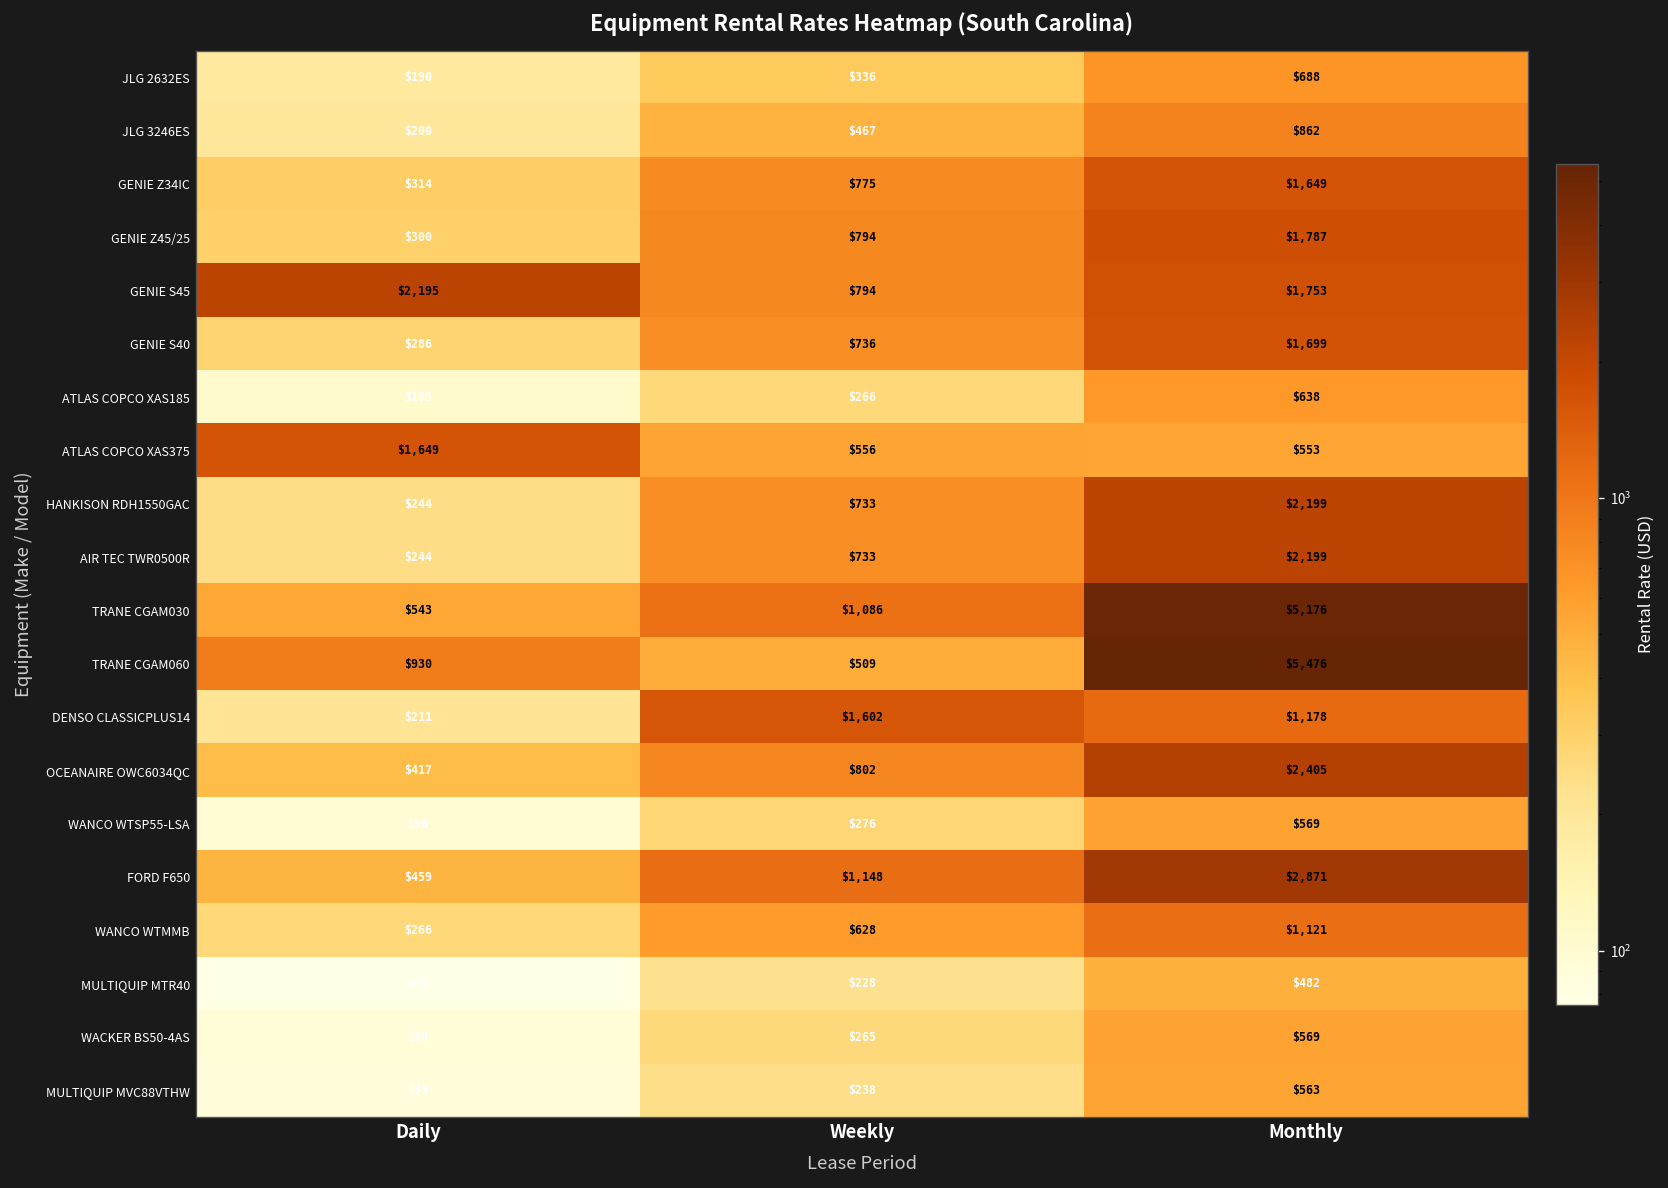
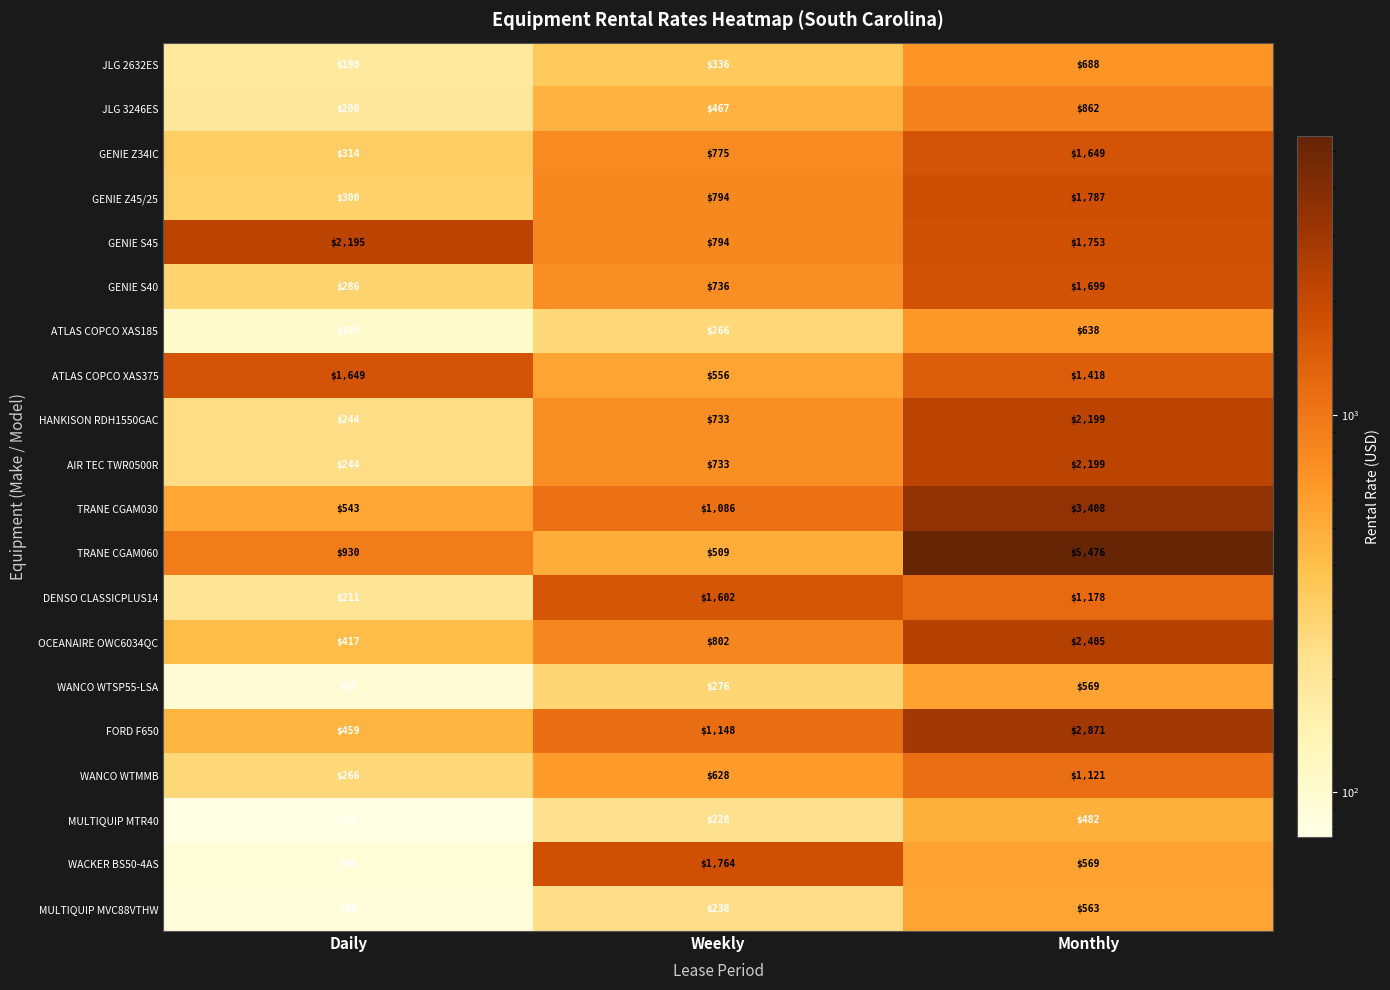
  {
    "JLG 2632ES": {
      "Daily": "$190",
      "Weekly": "$336",
      "Monthly": "$688"
    },
    "JLG 3246ES": {
      "Daily": "$200",
      "Weekly": "$467",
      "Monthly": "$862"
    },
    "GENIE Z34IC": {
      "Daily": "$314",
      "Weekly": "$775",
      "Monthly": "$1,649"
    },
    "GENIE Z45/25": {
      "Daily": "$300",
      "Weekly": "$794",
      "Monthly": "$1,787"
    },
    "GENIE S45": {
      "Daily": "$2,195",
      "Weekly": "$794",
      "Monthly": "$1,753"
    },
    "GENIE S40": {
      "Daily": "$286",
      "Weekly": "$736",
      "Monthly": "$1,699"
    },
    "ATLAS COPCO XAS185": {
      "Daily": "$105",
      "Weekly": "$266",
      "Monthly": "$638"
    },
    "ATLAS COPCO XAS375": {
      "Daily": "$1,649",
      "Weekly": "$556",
-     "Monthly": "$553"
+     "Monthly": "$1,418"
    },
    "HANKISON RDH1550GAC": {
      "Daily": "$244",
      "Weekly": "$733",
      "Monthly": "$2,199"
    },
    "AIR TEC TWR0500R": {
      "Daily": "$244",
      "Weekly": "$733",
      "Monthly": "$2,199"
    },
    "TRANE CGAM030": {
      "Daily": "$543",
      "Weekly": "$1,086",
-     "Monthly": "$5,176"
+     "Monthly": "$3,408"
    },
    "TRANE CGAM060": {
      "Daily": "$930",
      "Weekly": "$509",
      "Monthly": "$5,476"
    },
    "DENSO CLASSICPLUS14": {
      "Daily": "$211",
      "Weekly": "$1,602",
      "Monthly": "$1,178"
    },
    "OCEANAIRE OWC6034QC": {
      "Daily": "$417",
      "Weekly": "$802",
      "Monthly": "$2,405"
    },
    "WANCO WTSP55-LSA": {
      "Weekly": "$276",
      "Monthly": "$569"
    },
    "FORD F650": {
      "Daily": "$459",
      "Weekly": "$1,148",
      "Monthly": "$2,871"
    },
    "WANCO WTMMB": {
      "Daily": "$266",
      "Weekly": "$628",
      "Monthly": "$1,121"
    },
    "MULTIQUIP MTR40": {
      "Weekly": "$228",
      "Monthly": "$482"
    },
    "WACKER BS50-4AS": {
-     "Weekly": "$265",
+     "Weekly": "$1,764",
      "Monthly": "$569"
    },
    "MULTIQUIP MVC88VTHW": {
      "Weekly": "$238",
      "Monthly": "$563"
    }
  }
